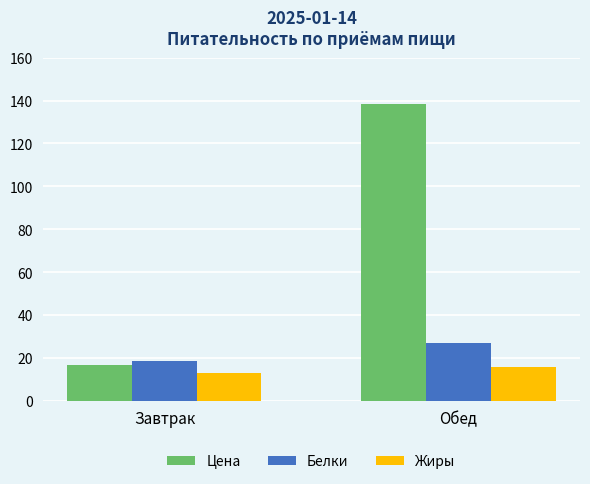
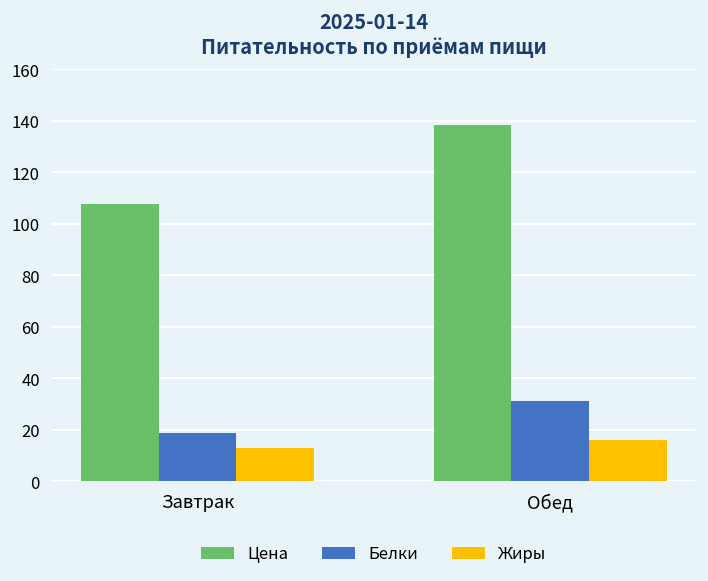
  {
    "Цена": {
-     "Завтрак": 17,
+     "Завтрак": 108,
      "Обед": 138
    },
    "Белки": {
      "Завтрак": 19,
-     "Обед": 27
+     "Обед": 31
    },
    "Жиры": {
      "Завтрак": 13,
      "Обед": 16
    }
  }
